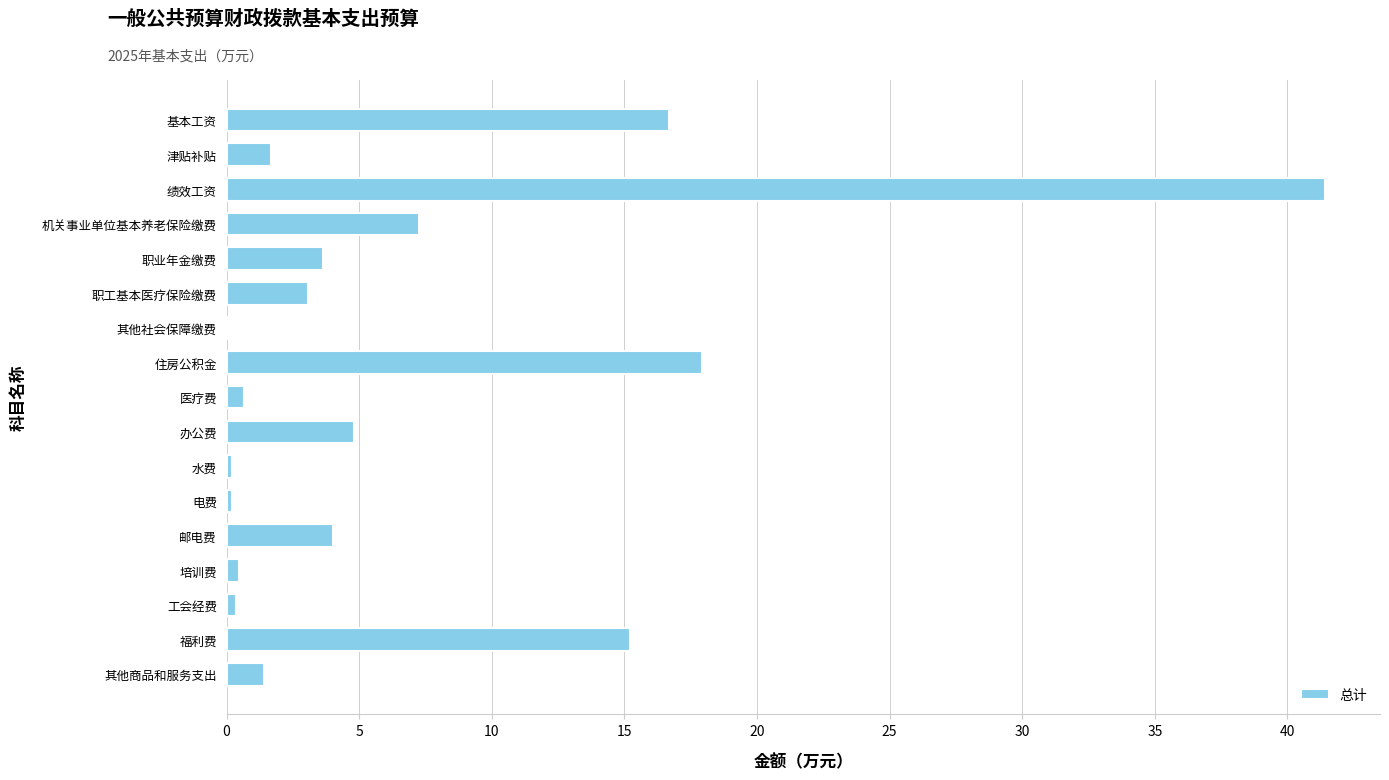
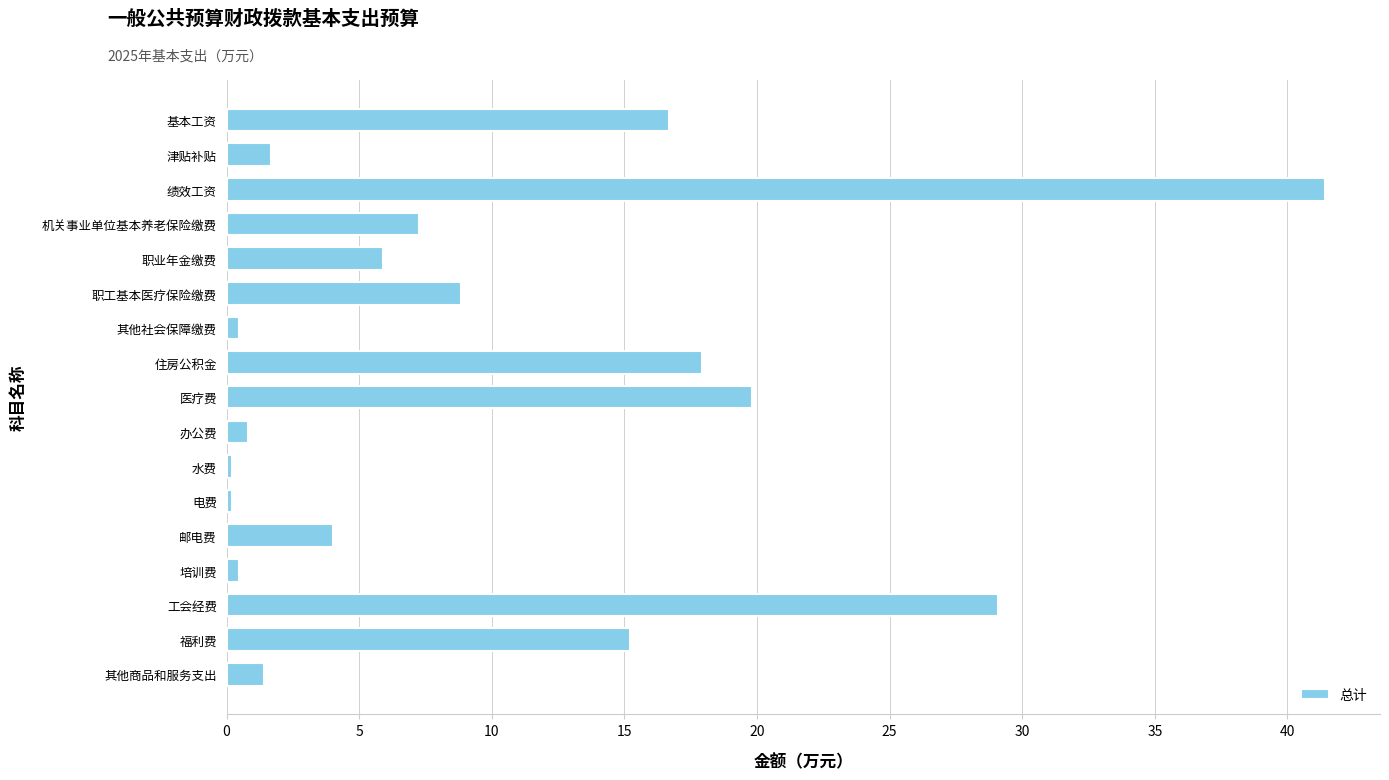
  {
    "基本工资": 16.7,
    "津贴补贴": 1.7,
    "绩效工资": 41.4,
    "机关事业单位基本养老保险缴费": 7.2,
-   "职业年金缴费": 3.6,
-   "职工基本医疗保险缴费": 3.1,
-   "其他社会保障缴费": 0.1,
+   "职业年金缴费": 5.9,
+   "职工基本医疗保险缴费": 8.8,
+   "其他社会保障缴费": 0.5,
    "住房公积金": 17.9,
-   "医疗费": 0.6,
-   "办公费": 4.8,
+   "医疗费": 19.8,
+   "办公费": 0.8,
    "水费": 0.2,
    "电费": 0.2,
    "邮电费": 4.0,
    "培训费": 0.5,
-   "工会经费": 0.4,
+   "工会经费": 29.1,
    "福利费": 15.2,
    "其他商品和服务支出": 1.4
  }
